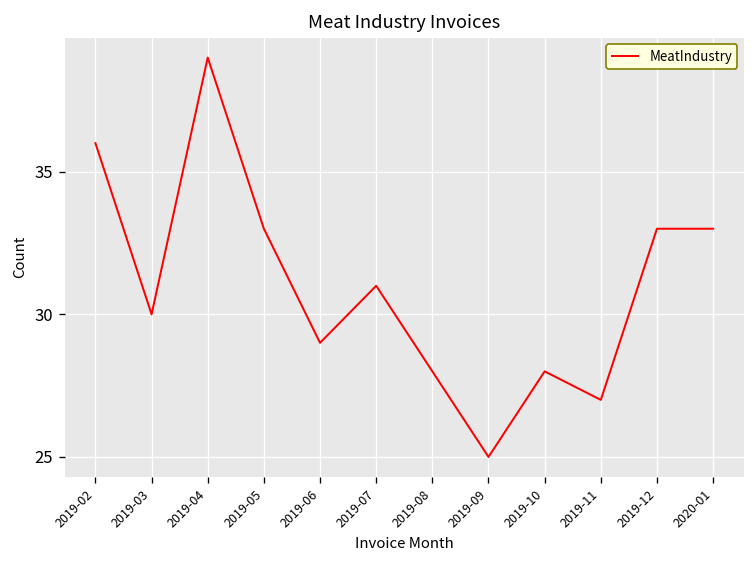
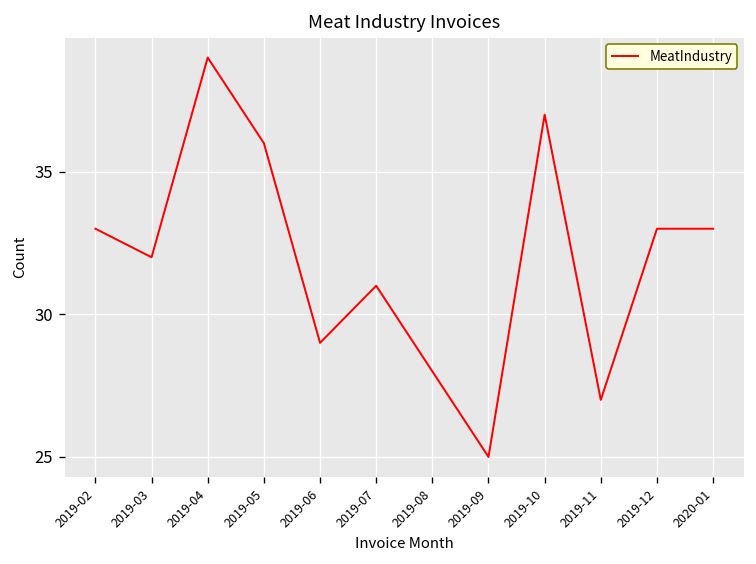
  {
-   "2019-02": 36,
-   "2019-03": 30,
+   "2019-02": 33,
+   "2019-03": 32,
    "2019-04": 39,
-   "2019-05": 33,
+   "2019-05": 36,
    "2019-06": 29,
    "2019-07": 31,
    "2019-08": 28,
    "2019-09": 25,
-   "2019-10": 28,
+   "2019-10": 37,
    "2019-11": 27,
    "2019-12": 33,
    "2020-01": 33
  }
